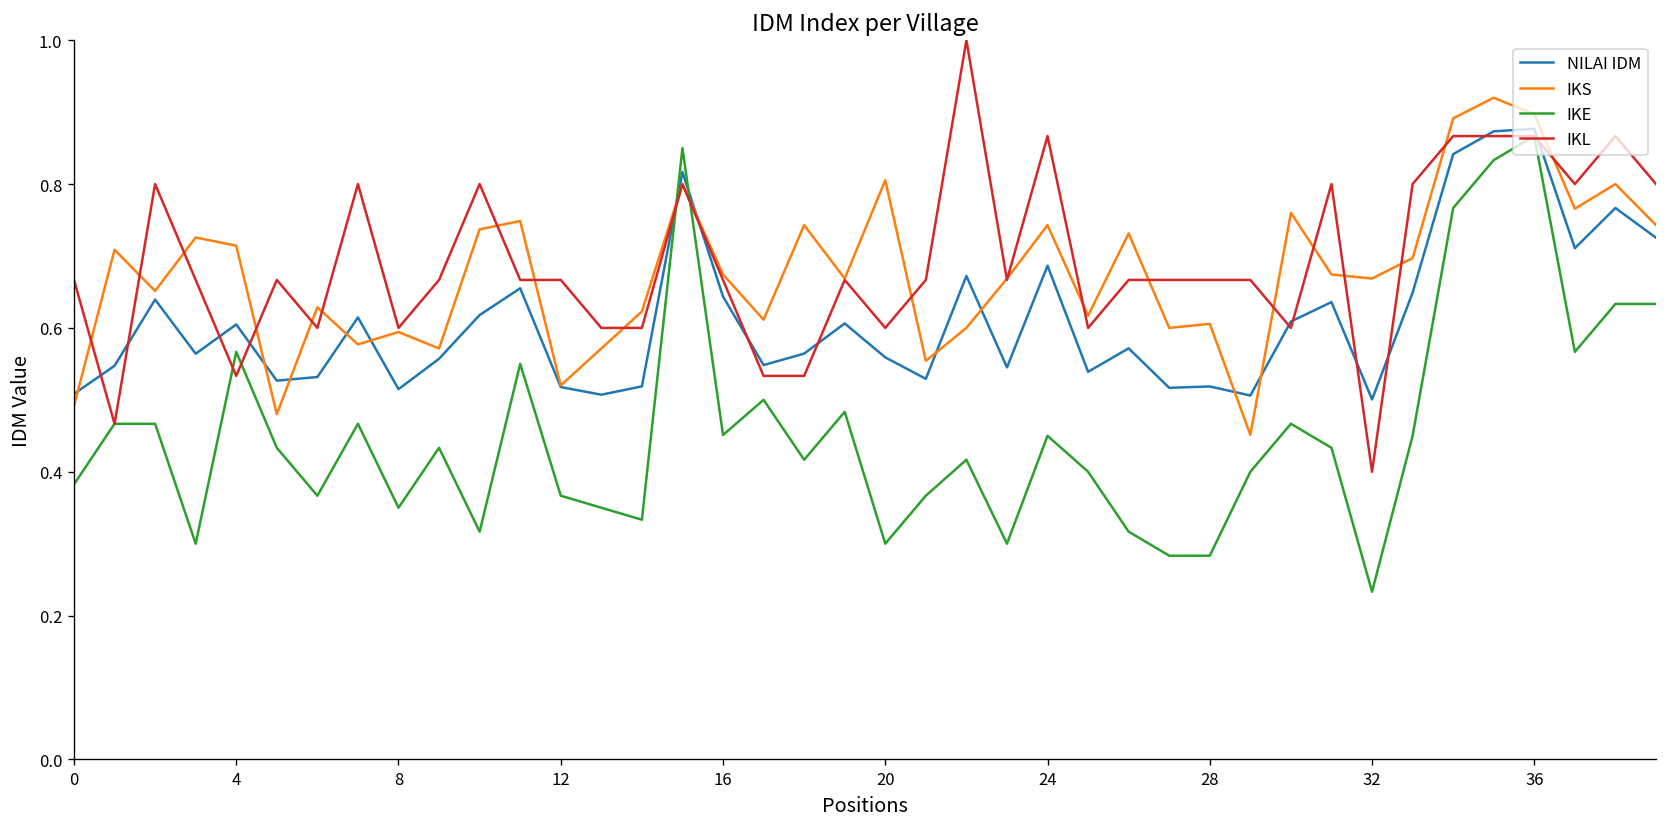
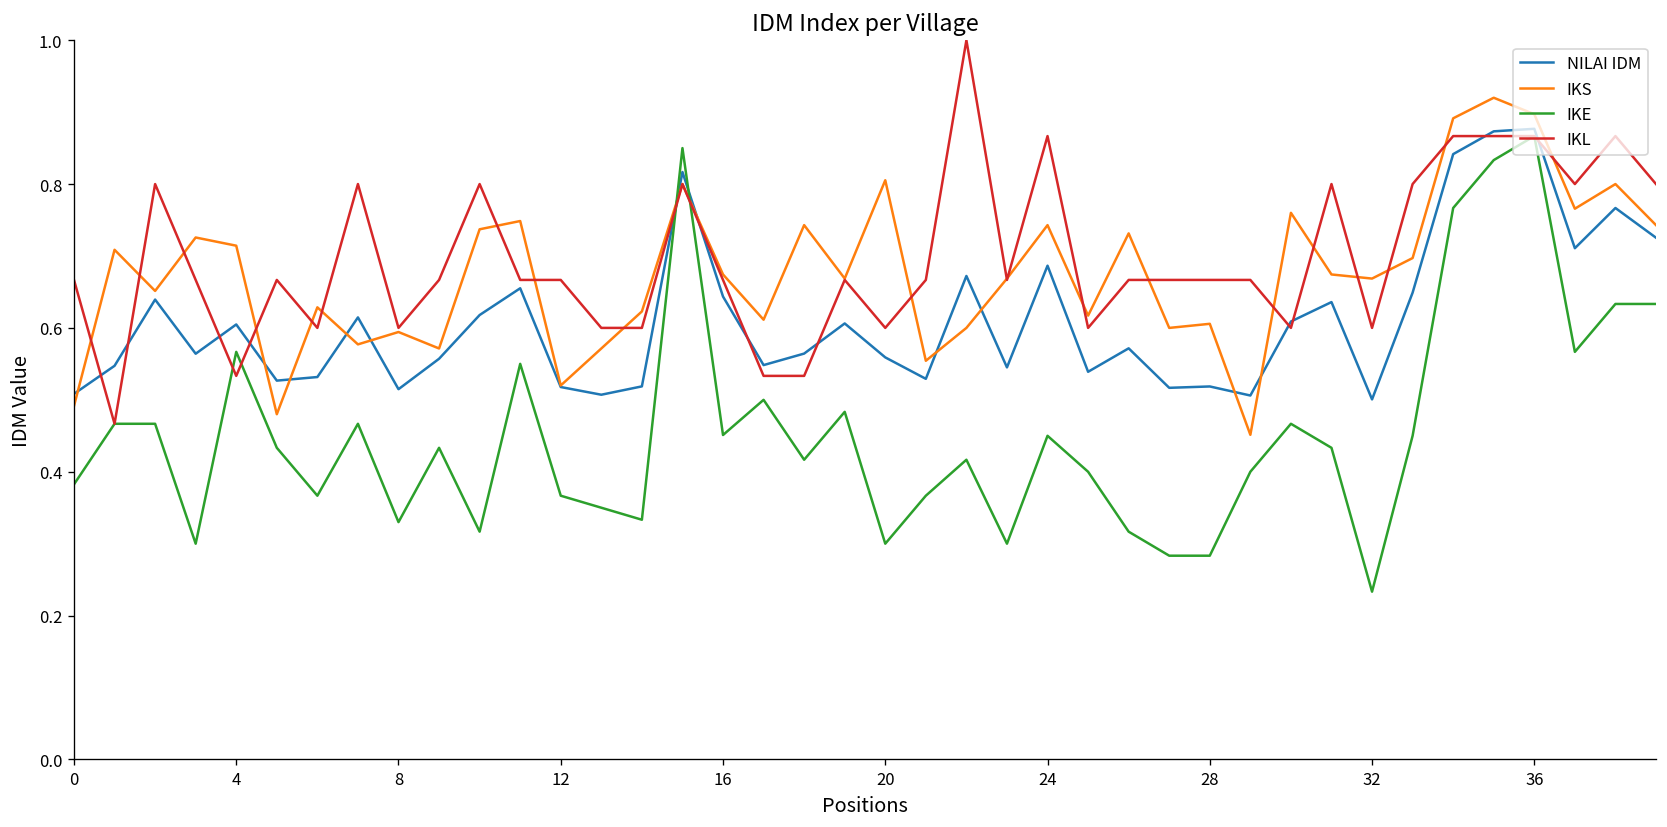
  {
    "NILAI IDM": {
      "0": 0.51,
      "4": 0.60,
      "8": 0.51,
      "16": 0.64,
      "20": 0.56,
      "24": 0.69,
      "28": 0.52,
      "32": 0.50
    },
    "IKS": {
      "0": 0.49,
      "4": 0.71,
      "8": 0.59,
      "16": 0.67,
      "20": 0.81,
      "24": 0.74,
      "28": 0.61,
      "32": 0.67
    },
    "IKE": {
      "0": 0.38,
      "4": 0.57,
-     "8": 0.35,
+     "8": 0.33,
      "12": 0.37,
      "16": 0.45,
      "20": 0.30,
      "24": 0.45,
      "28": 0.28,
      "32": 0.23
    },
    "IKL": {
      "0": 0.67,
      "4": 0.53,
      "8": 0.6,
      "12": 0.67,
      "16": 0.67,
      "20": 0.6,
      "24": 0.87,
      "28": 0.67,
-     "32": 0.4
+     "32": 0.6
    }
  }
